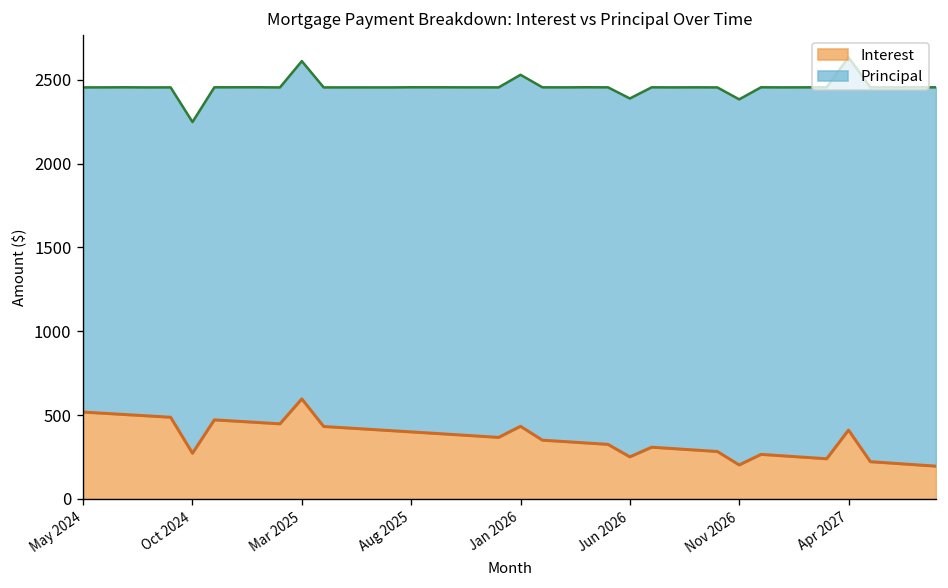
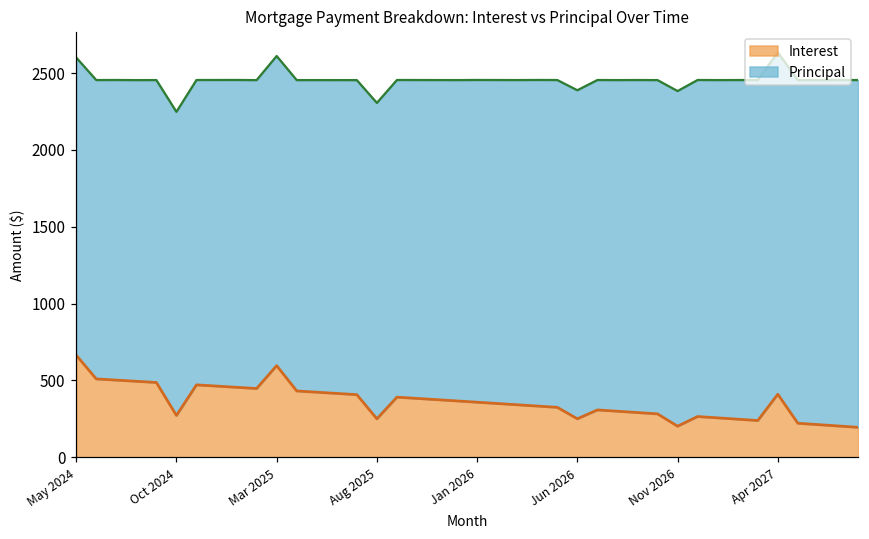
  {
    "Interest": {
-     "May 2024": 520,
+     "May 2024": 660,
      "Oct 2024": 270,
      "Mar 2025": 600,
-     "Aug 2025": 400,
-     "Jan 2026": 430,
+     "Aug 2025": 250,
+     "Jan 2026": 360,
      "Jun 2026": 250,
      "Nov 2026": 200,
      "Apr 2027": 410
    },
    "Principal": {
      "May 2024": 1940,
      "Oct 2024": 1980,
      "Mar 2025": 2010,
      "Aug 2025": 2060,
      "Jan 2026": 2100,
      "Jun 2026": 2140,
      "Nov 2026": 2180
    }
  }
